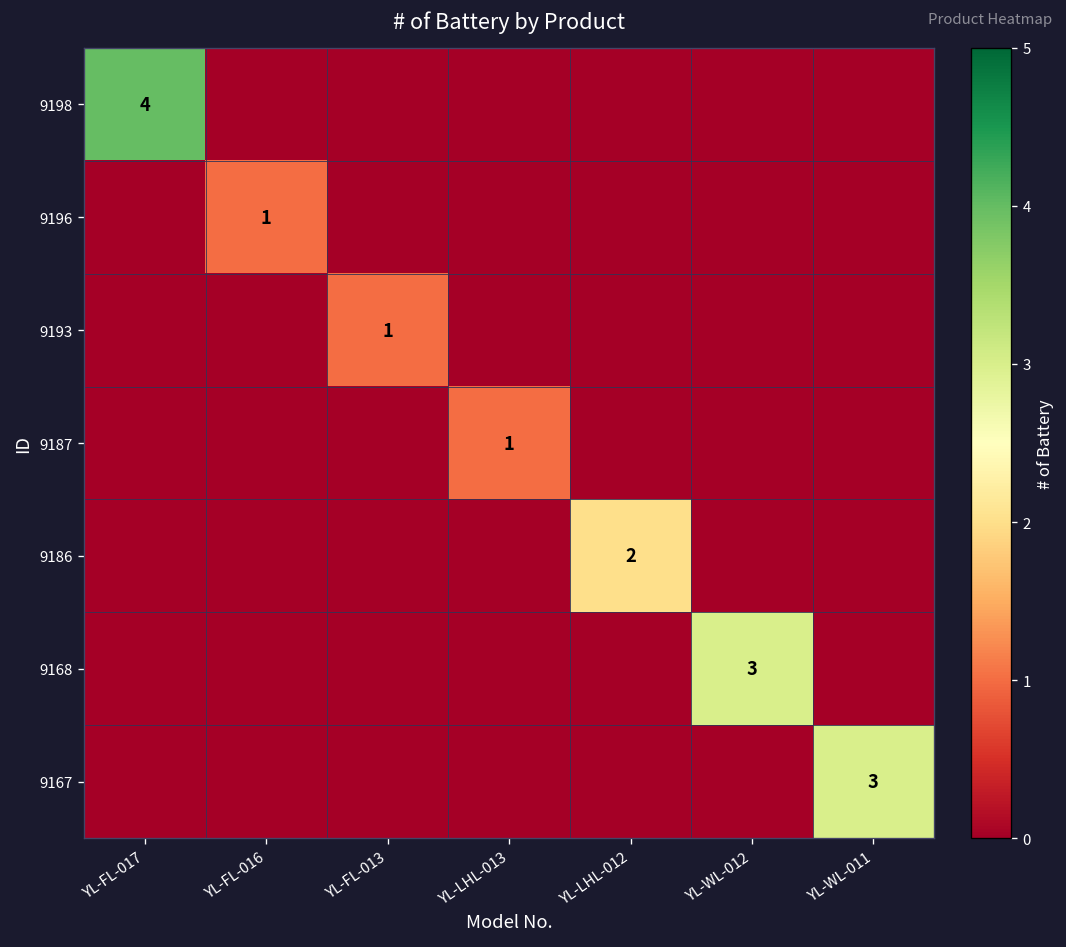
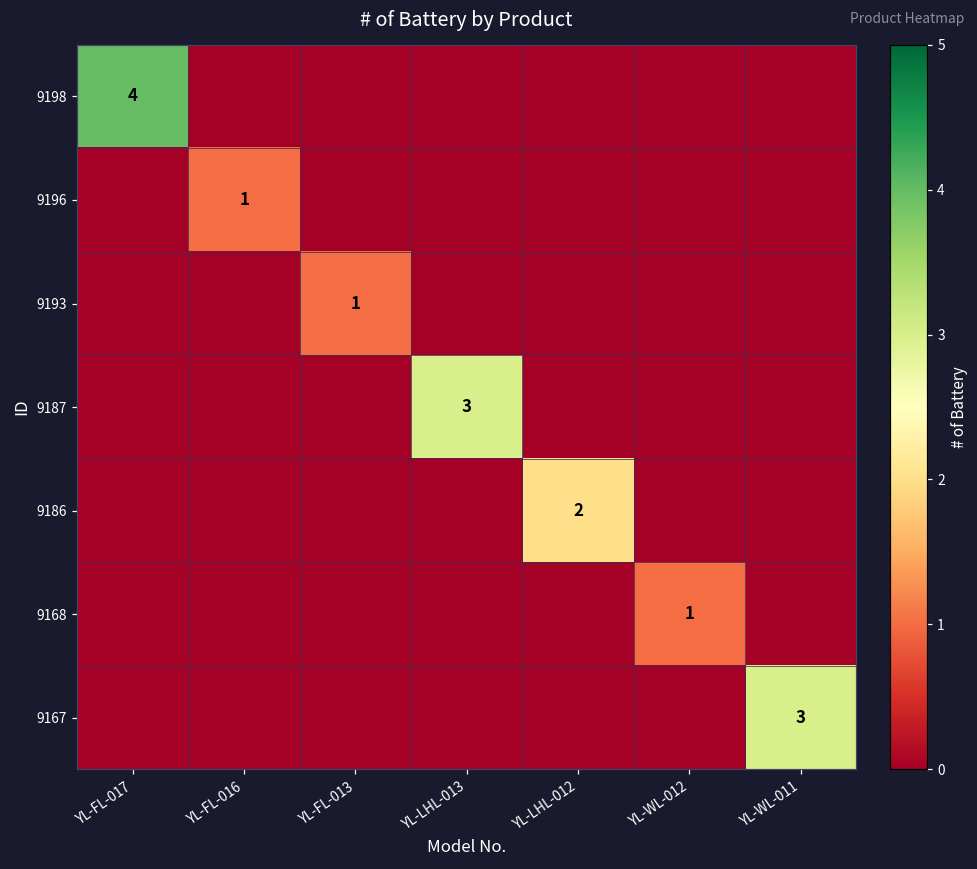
  {
    "9198": {
      "YL-FL-017": 4
    },
    "9196": {
      "YL-FL-016": 1
    },
    "9193": {
      "YL-FL-013": 1
    },
    "9187": {
-     "YL-LHL-013": 1
+     "YL-LHL-013": 3
    },
    "9186": {
      "YL-LHL-012": 2
    },
    "9168": {
-     "YL-WL-012": 3
+     "YL-WL-012": 1
    },
    "9167": {
      "YL-WL-011": 3
    }
  }
